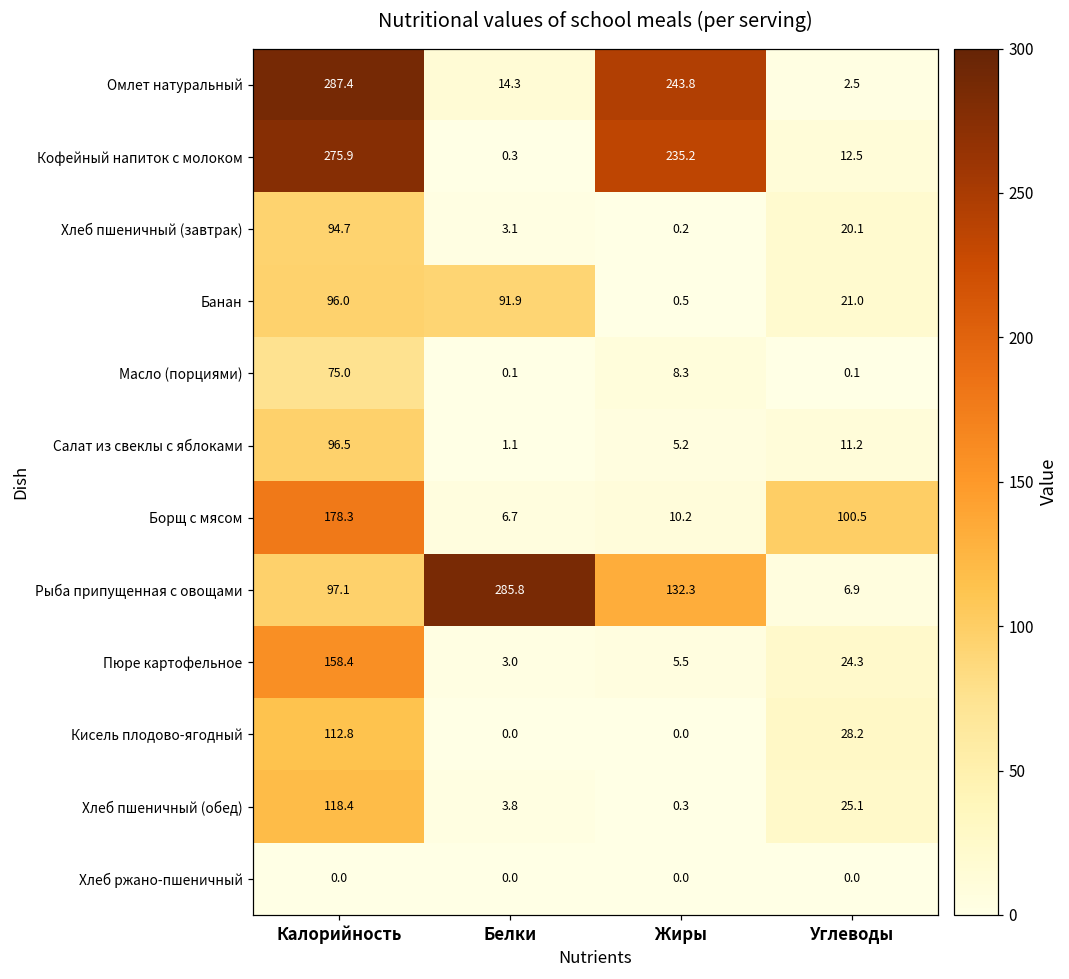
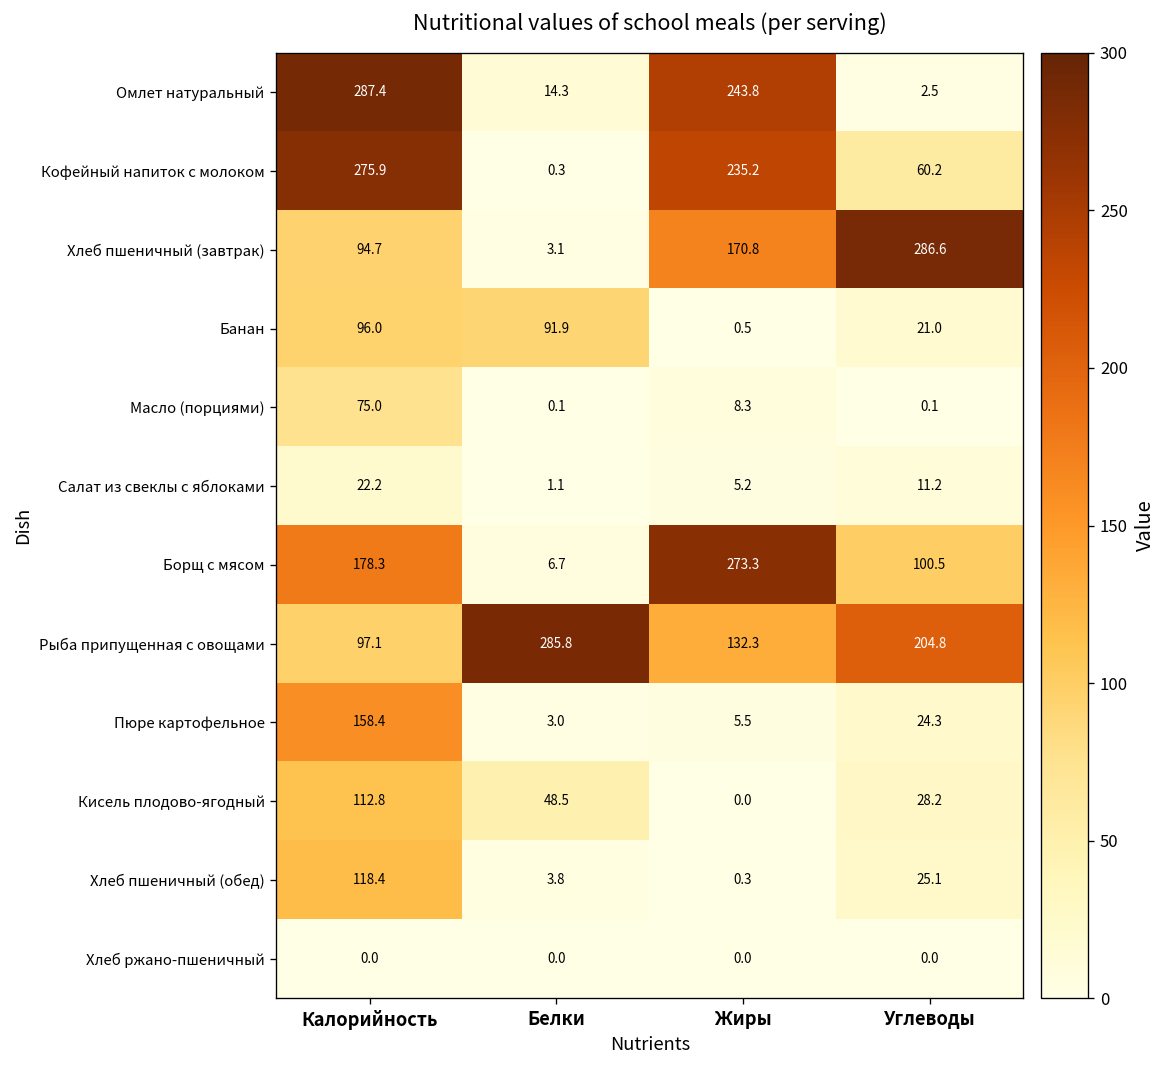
  {
    "Омлет натуральный": {
      "Калорийность": 287.4,
      "Белки": 14.3,
      "Жиры": 243.8,
      "Углеводы": 2.5
    },
    "Кофейный напиток с молоком": {
      "Калорийность": 275.9,
      "Белки": 0.3,
      "Жиры": 235.2,
-     "Углеводы": 12.5
+     "Углеводы": 60.2
    },
    "Хлеб пшеничный (завтрак)": {
      "Калорийность": 94.7,
      "Белки": 3.1,
-     "Жиры": 0.2,
-     "Углеводы": 20.1
+     "Жиры": 170.8,
+     "Углеводы": 286.6
    },
    "Банан": {
      "Калорийность": 96.0,
      "Белки": 91.9,
      "Жиры": 0.5,
      "Углеводы": 21.0
    },
    "Масло (порциями)": {
      "Калорийность": 75.0,
      "Белки": 0.1,
      "Жиры": 8.3,
      "Углеводы": 0.1
    },
    "Салат из свеклы с яблоками": {
-     "Калорийность": 96.5,
+     "Калорийность": 22.2,
      "Белки": 1.1,
      "Жиры": 5.2,
      "Углеводы": 11.2
    },
    "Борщ с мясом": {
      "Калорийность": 178.3,
      "Белки": 6.7,
-     "Жиры": 10.2,
+     "Жиры": 273.3,
      "Углеводы": 100.5
    },
    "Рыба припущенная с овощами": {
      "Калорийность": 97.1,
      "Белки": 285.8,
      "Жиры": 132.3,
-     "Углеводы": 6.9
+     "Углеводы": 204.8
    },
    "Пюре картофельное": {
      "Калорийность": 158.4,
      "Белки": 3.0,
      "Жиры": 5.5,
      "Углеводы": 24.3
    },
    "Кисель плодово-ягодный": {
      "Калорийность": 112.8,
-     "Белки": 0.0,
+     "Белки": 48.5,
      "Жиры": 0.0,
      "Углеводы": 28.2
    },
    "Хлеб пшеничный (обед)": {
      "Калорийность": 118.4,
      "Белки": 3.8,
      "Жиры": 0.3,
      "Углеводы": 25.1
    },
    "Хлеб ржано-пшеничный": {
      "Калорийность": 0.0,
      "Белки": 0.0,
      "Жиры": 0.0,
      "Углеводы": 0.0
    }
  }
